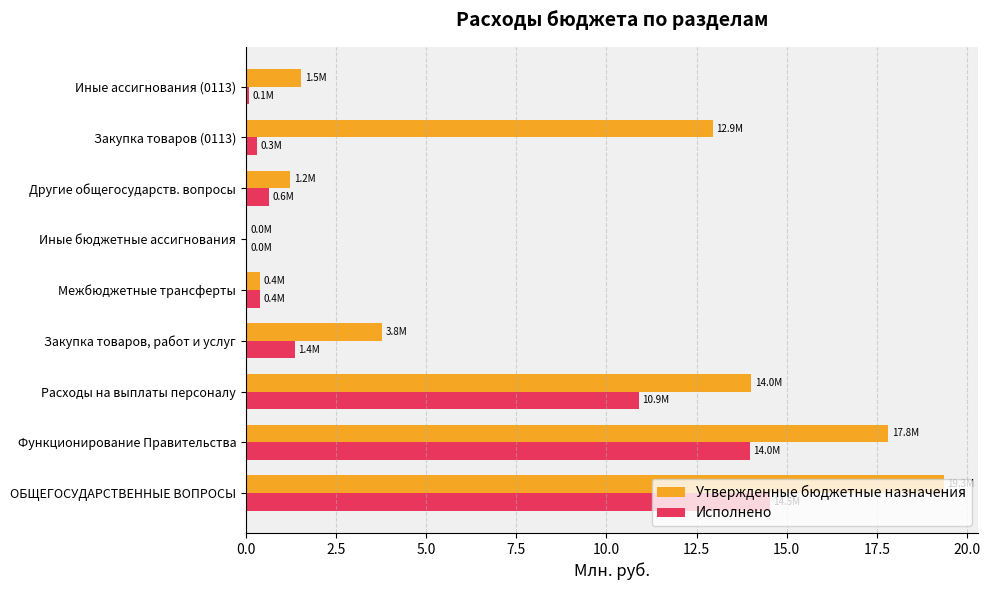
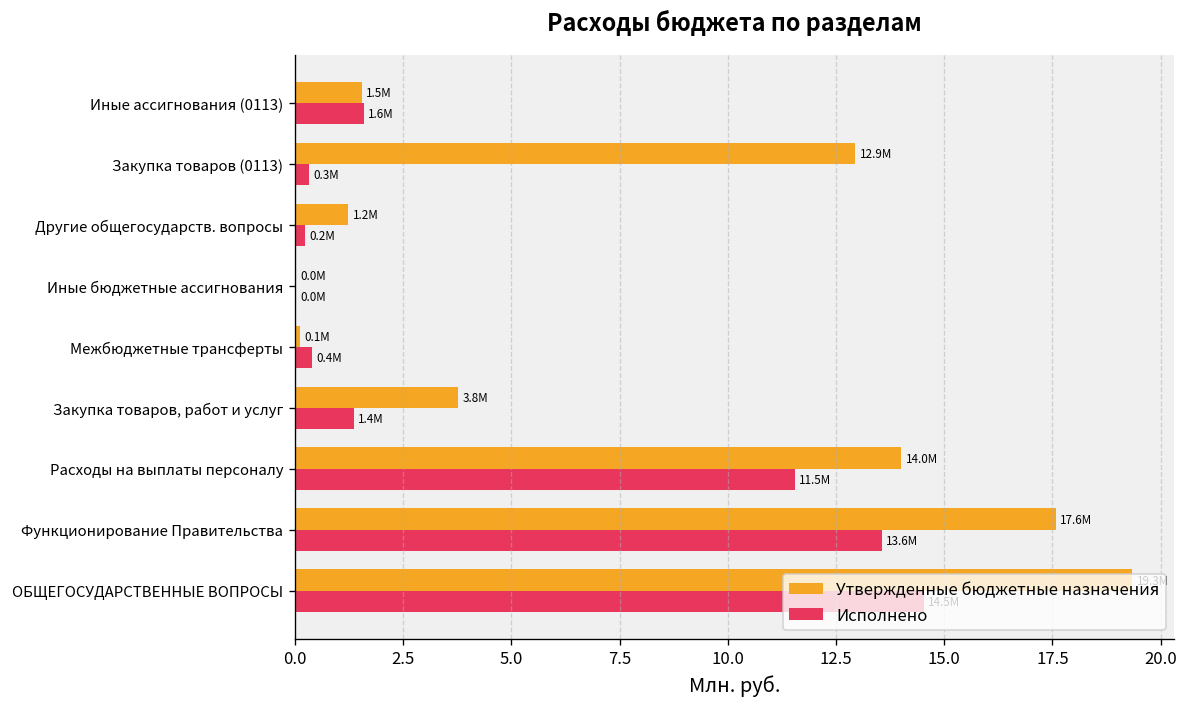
  {
    "Утвержденные бюджетные назначения": {
      "Иные ассигнования (0113)": "1.5M",
      "Закупка товаров (0113)": "12.9M",
      "Другие общегосударств. вопросы": "1.2M",
      "Иные бюджетные ассигнования": "0.0M",
-     "Межбюджетные трансферты": "0.4M",
+     "Межбюджетные трансферты": "0.1M",
      "Закупка товаров, работ и услуг": "3.8M",
      "Расходы на выплаты персоналу": "14.0M",
-     "Функционирование Правительства": "17.8M"
+     "Функционирование Правительства": "17.6M"
    },
    "Исполнено": {
-     "Иные ассигнования (0113)": "0.1M",
+     "Иные ассигнования (0113)": "1.6M",
      "Закупка товаров (0113)": "0.3M",
-     "Другие общегосударств. вопросы": "0.6M",
+     "Другие общегосударств. вопросы": "0.2M",
      "Иные бюджетные ассигнования": "0.0M",
      "Межбюджетные трансферты": "0.4M",
      "Закупка товаров, работ и услуг": "1.4M",
-     "Расходы на выплаты персоналу": "10.9M",
-     "Функционирование Правительства": "14.0M"
+     "Расходы на выплаты персоналу": "11.5M",
+     "Функционирование Правительства": "13.6M"
    }
  }
